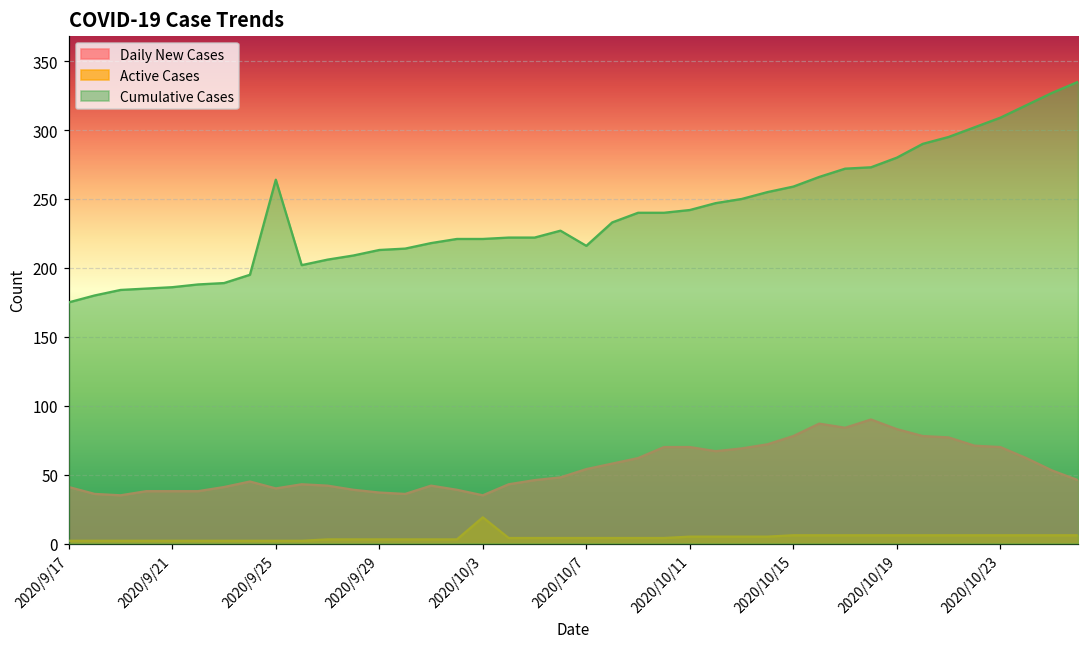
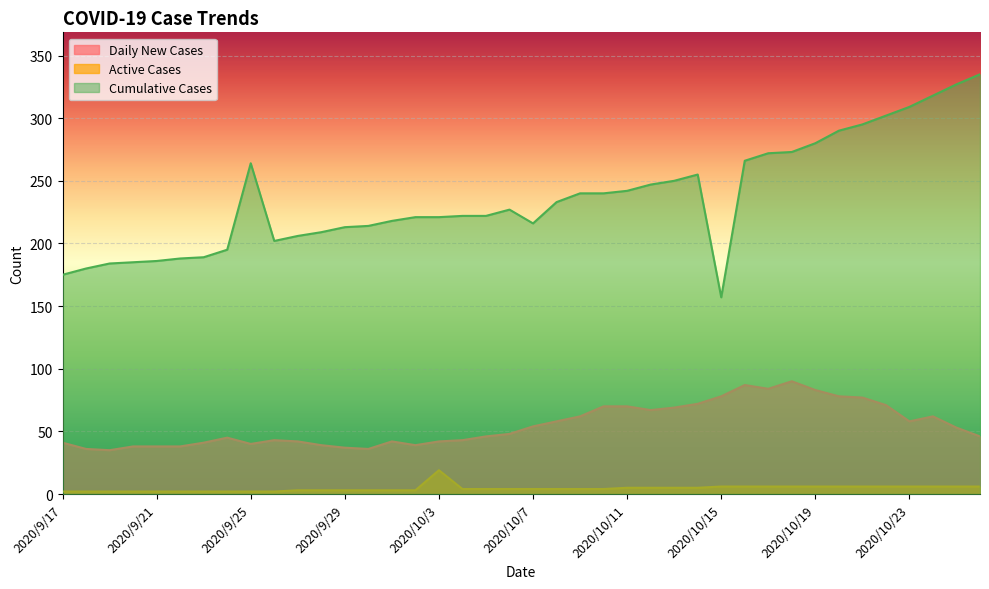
  {
    "Daily New Cases": {
      "2020/9/17": 41,
      "2020/9/21": 38,
      "2020/9/25": 40,
      "2020/9/29": 37,
-     "2020/10/3": 35,
+     "2020/10/3": 42,
      "2020/10/7": 54,
      "2020/10/11": 70,
      "2020/10/15": 78,
      "2020/10/19": 83,
-     "2020/10/23": 70
+     "2020/10/23": 58
    },
    "Active Cases": {
      "2020/9/17": 2,
      "2020/9/21": 2,
      "2020/9/25": 2,
      "2020/9/29": 3,
      "2020/10/3": 19,
      "2020/10/7": 4,
      "2020/10/11": 5,
      "2020/10/15": 6,
      "2020/10/19": 6,
      "2020/10/23": 6
    },
    "Cumulative Cases": {
      "2020/9/17": 175,
      "2020/9/21": 186,
      "2020/9/25": 264,
      "2020/9/29": 213,
      "2020/10/3": 221,
      "2020/10/7": 216,
      "2020/10/11": 242,
-     "2020/10/15": 259,
+     "2020/10/15": 157,
      "2020/10/19": 280,
      "2020/10/23": 309
    }
  }
